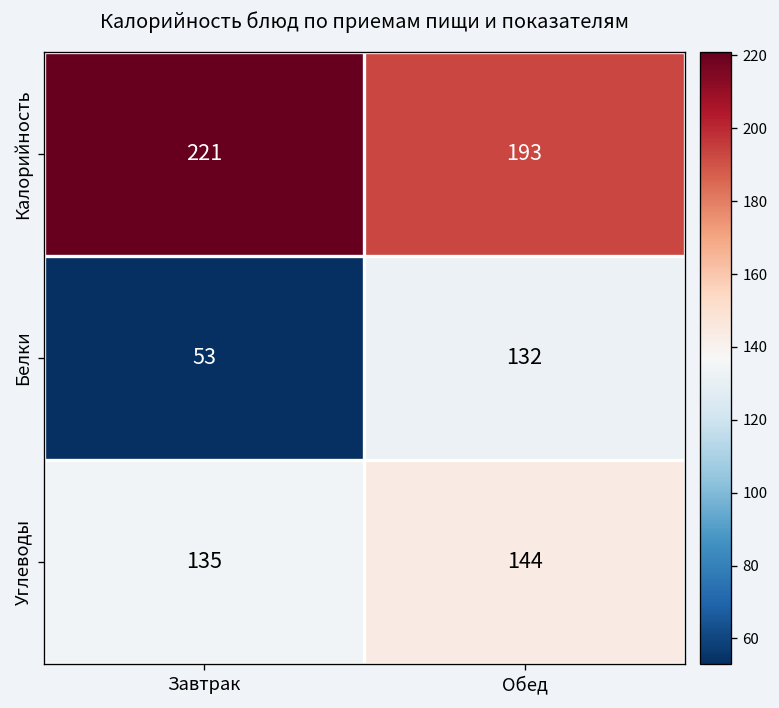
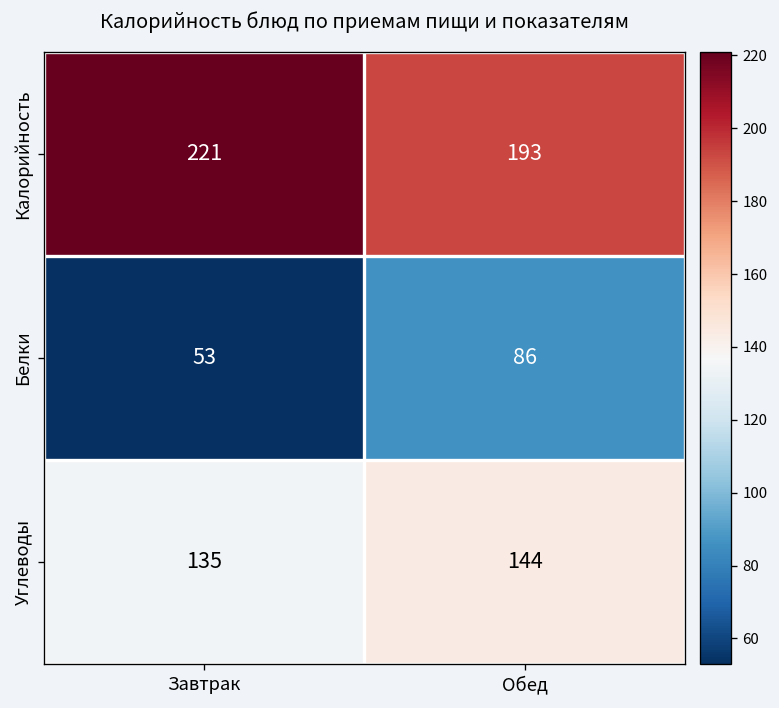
  {
    "Калорийность": {
      "Завтрак": 221,
      "Обед": 193
    },
    "Белки": {
      "Завтрак": 53,
-     "Обед": 132
+     "Обед": 86
    },
    "Углеводы": {
      "Завтрак": 135,
      "Обед": 144
    }
  }
